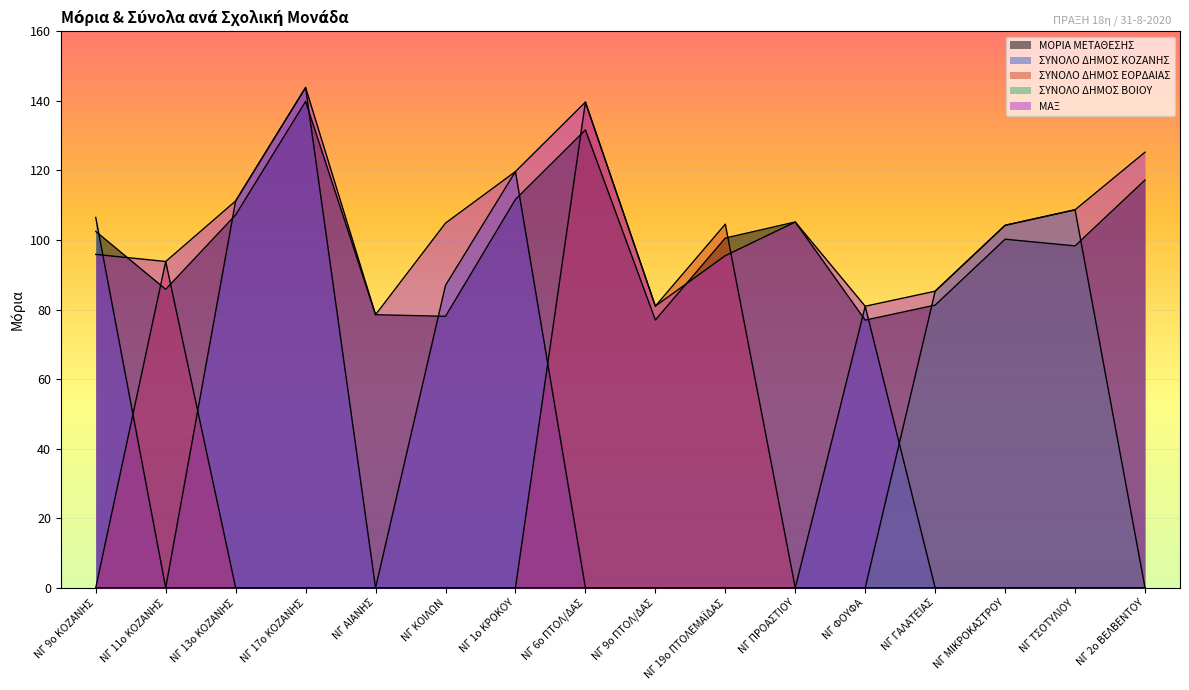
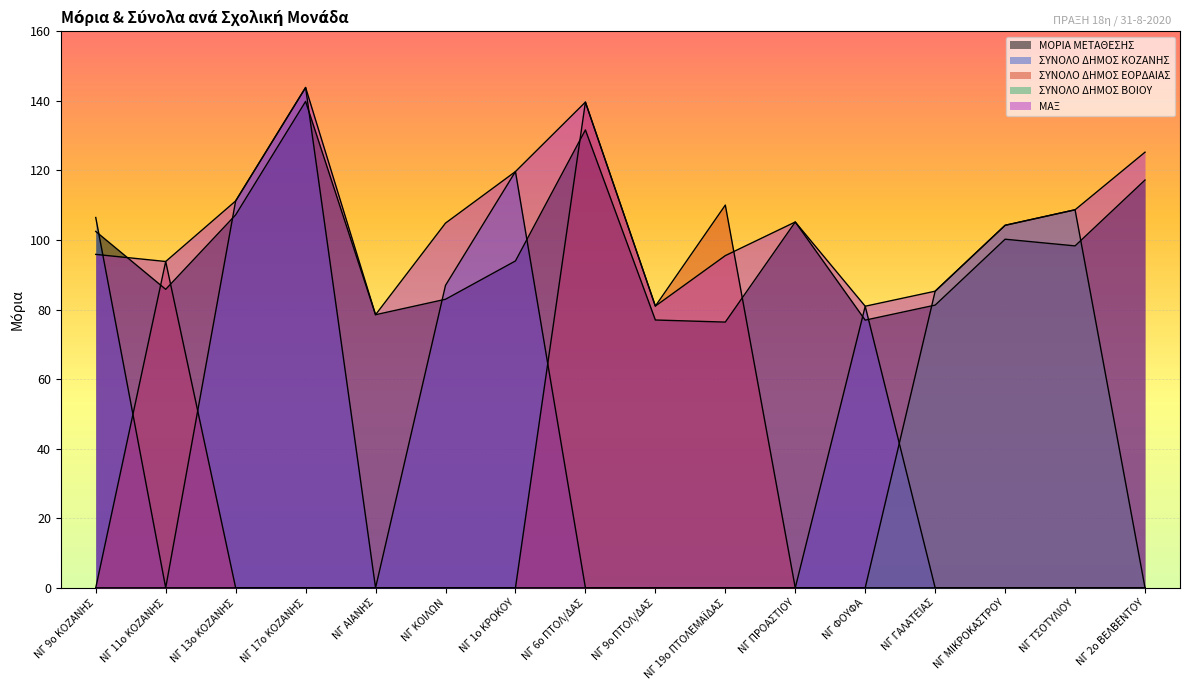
  {
    "ΜΟΡΙΑ ΜΕΤΑΘΕΣΗΣ": {
      "ΝΓ 9ο ΚΟΖΑΝΗΣ": 102,
      "ΝΓ 11ο ΚΟΖΑΝΗΣ": 86,
      "ΝΓ 13ο ΚΟΖΑΝΗΣ": 107,
      "ΝΓ 17ο ΚΟΖΑΝΗΣ": 140,
-     "ΝΓ ΚΟΙΛΩΝ": 78,
-     "ΝΓ 1ο ΚΡΟΚΟΥ": 112,
+     "ΝΓ ΚΟΙΛΩΝ": 83,
+     "ΝΓ 1ο ΚΡΟΚΟΥ": 94,
      "ΝΓ 6ο ΠΤΟΛ/ΔΑΣ": 132,
      "ΝΓ 9ο ΠΤΟΛ/ΔΑΣ": 77,
-     "ΝΓ 19ο ΠΤΟΛΕΜΑΪΔΑΣ": 101,
+     "ΝΓ 19ο ΠΤΟΛΕΜΑΪΔΑΣ": 76,
      "ΝΓ ΦΟΥΦΑ": 77,
      "ΝΓ ΓΑΛΑΤΕΙΑΣ": 81,
      "ΝΓ ΜΙΚΡΟΚΑΣΤΡΟΥ": 100,
      "ΝΓ ΤΣΟΤΥΛΙΟΥ": 98,
      "ΝΓ 2ο ΒΕΛΒΕΝΤΟΥ": 117
    },
    "ΣΥΝΟΛΟ ΔΗΜΟΣ ΚΟΖΑΝΗΣ": {
      "ΝΓ 9ο ΚΟΖΑΝΗΣ": 106,
      "ΝΓ ΚΟΙΛΩΝ": 87
    },
    "ΣΥΝΟΛΟ ΔΗΜΟΣ ΕΟΡΔΑΙΑΣ": {
-     "ΝΓ 19ο ΠΤΟΛΕΜΑΪΔΑΣ": 105
+     "ΝΓ 19ο ΠΤΟΛΕΜΑΪΔΑΣ": 110
    },
    "ΜΑΞ": {
      "ΝΓ 9ο ΚΟΖΑΝΗΣ": 96,
      "ΝΓ ΚΟΙΛΩΝ": 105,
      "ΝΓ 19ο ΠΤΟΛΕΜΑΪΔΑΣ": 96,
      "ΝΓ 2ο ΒΕΛΒΕΝΤΟΥ": 125
    }
  }
